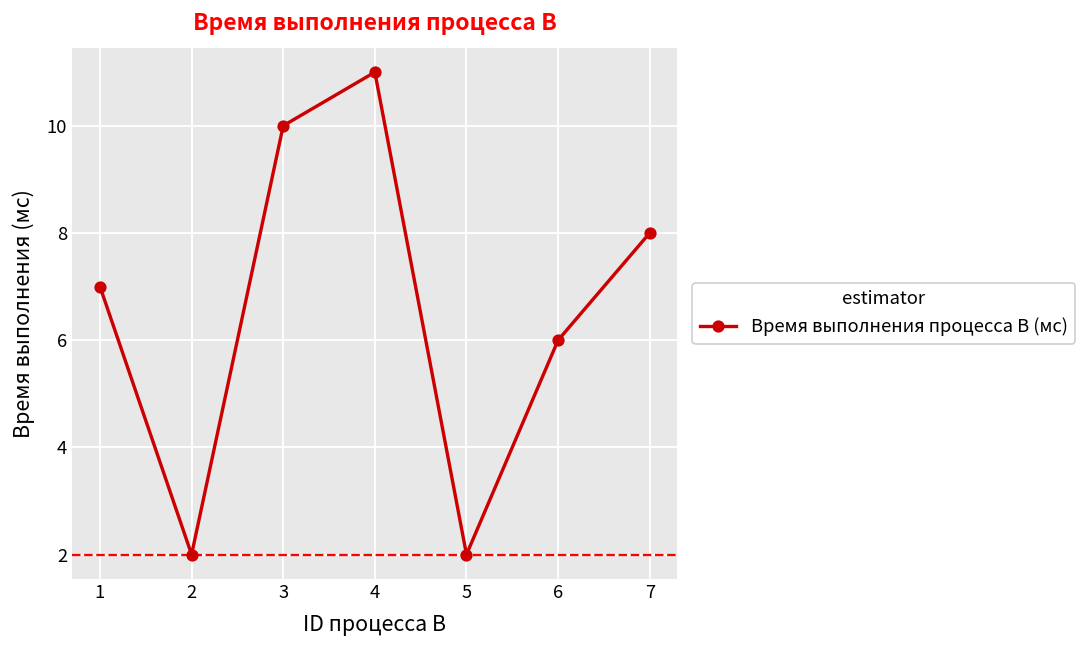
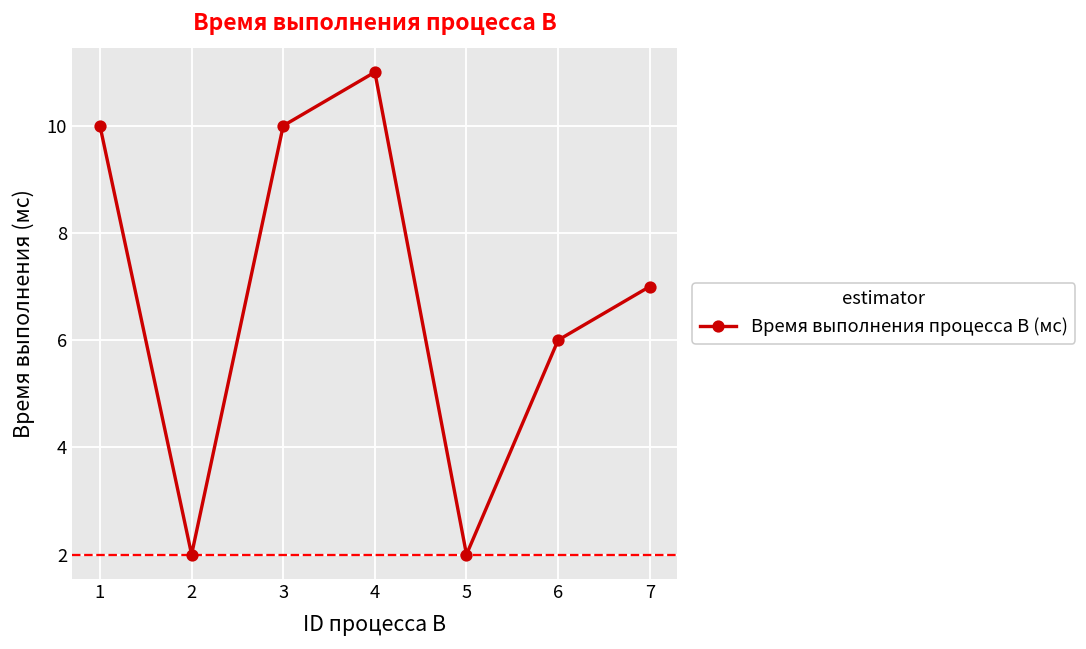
  {
-   "1": 7,
+   "1": 10,
    "2": 2,
    "3": 10,
    "4": 11,
    "5": 2,
    "6": 6,
-   "7": 8
+   "7": 7
  }
